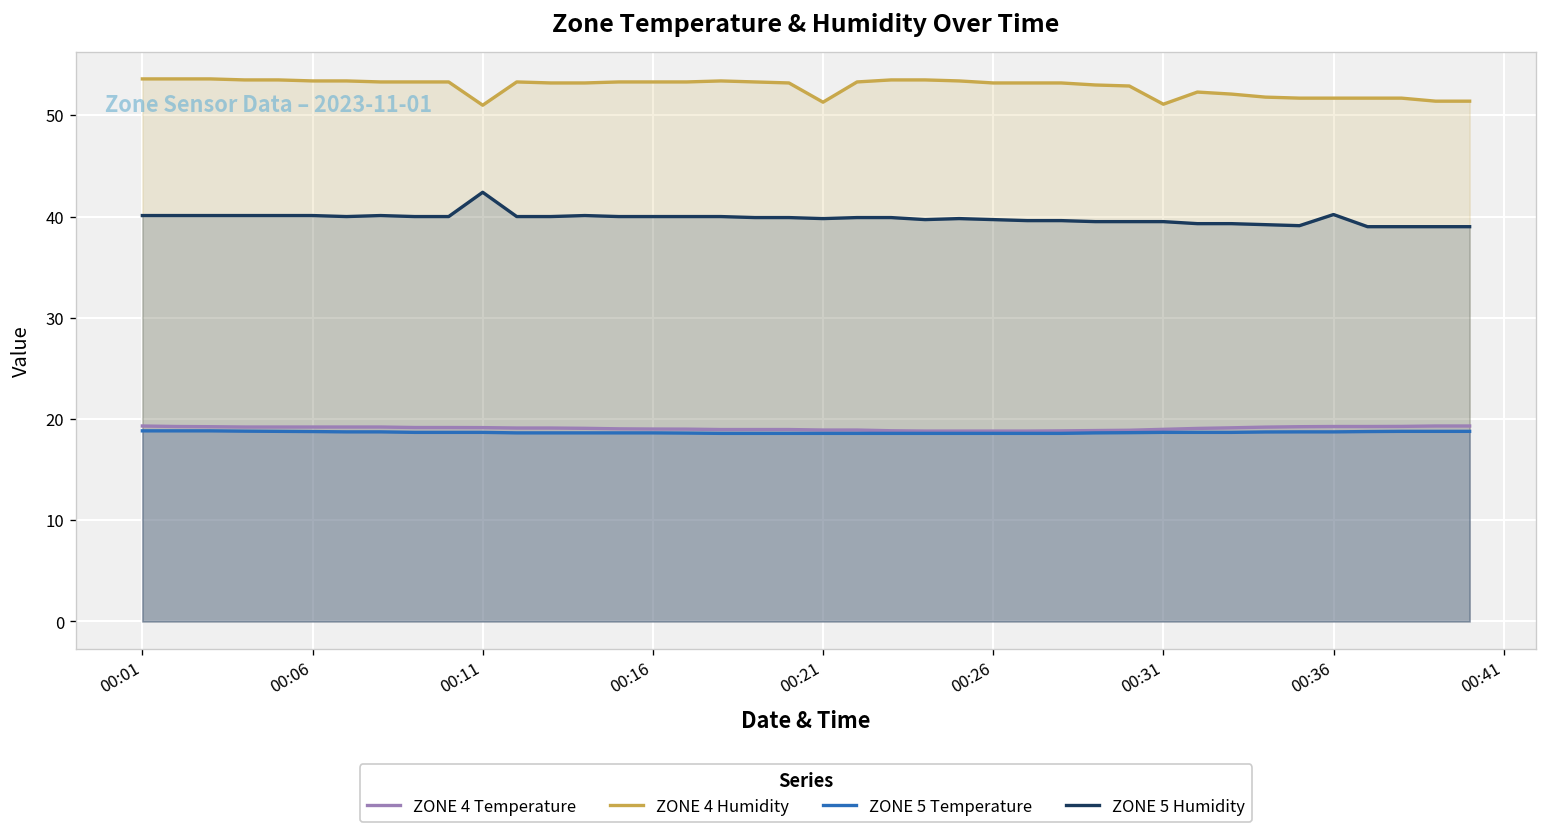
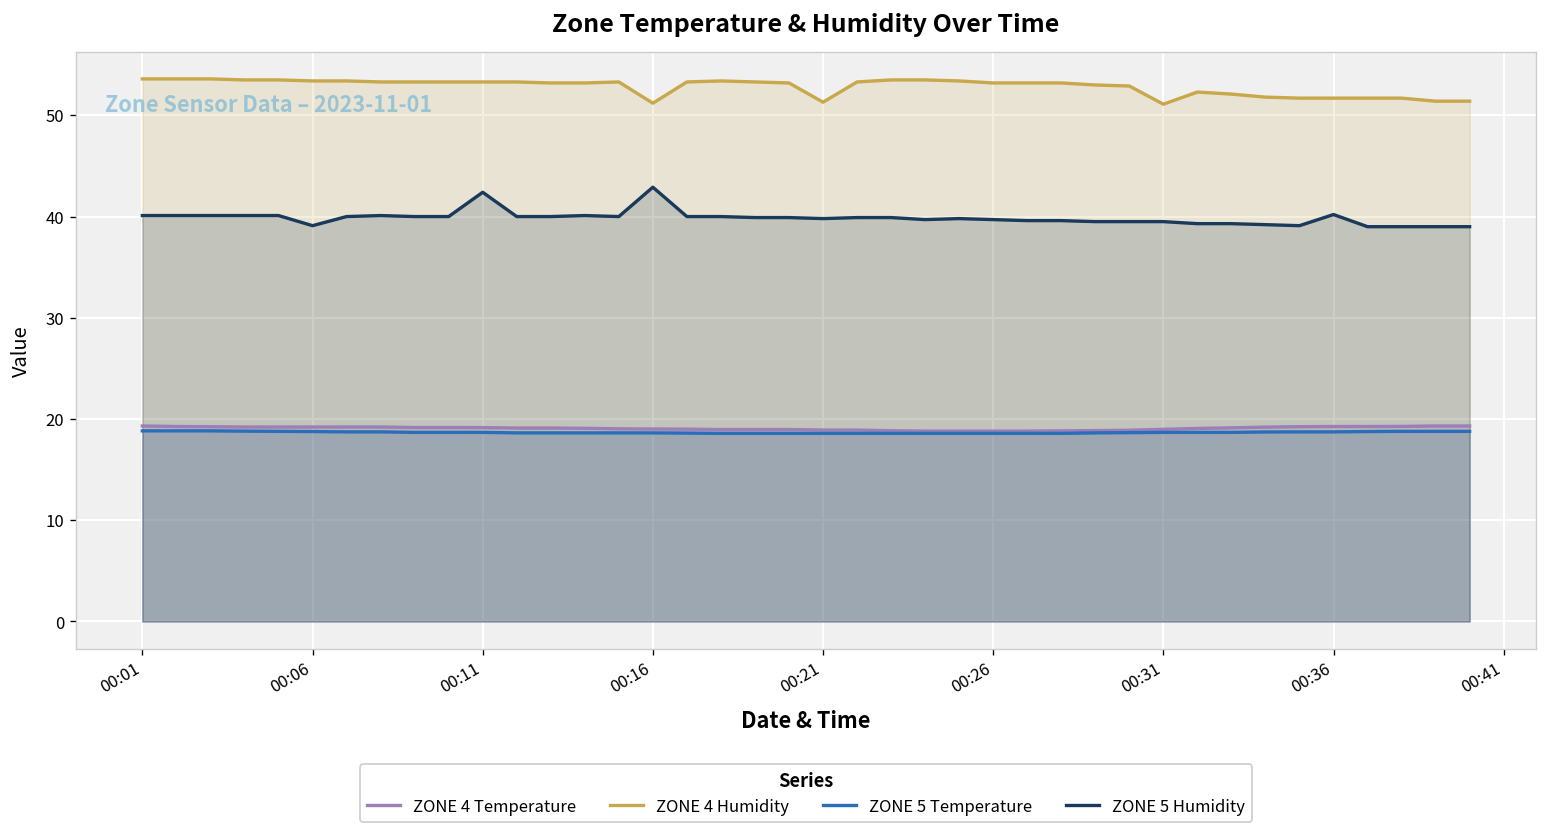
  {
    "ZONE 4 Temperature": {
      "00:01": 19,
      "00:06": 19,
      "00:11": 19,
      "00:16": 19,
      "00:21": 19,
      "00:36": 19
    },
    "ZONE 4 Humidity": {
      "00:01": 54,
      "00:06": 53,
-     "00:11": 51,
-     "00:16": 53,
+     "00:11": 53,
+     "00:16": 51,
      "00:21": 51,
      "00:26": 53,
      "00:31": 51,
      "00:36": 52
    },
    "ZONE 5 Temperature": {
      "00:01": 19,
      "00:06": 19,
      "00:11": 19,
      "00:16": 19,
      "00:21": 19,
      "00:36": 19
    },
    "ZONE 5 Humidity": {
      "00:01": 40,
-     "00:06": 40,
+     "00:06": 39,
      "00:11": 42,
-     "00:16": 40,
+     "00:16": 43,
      "00:21": 40,
      "00:26": 40,
      "00:31": 40,
      "00:36": 40
    }
  }
